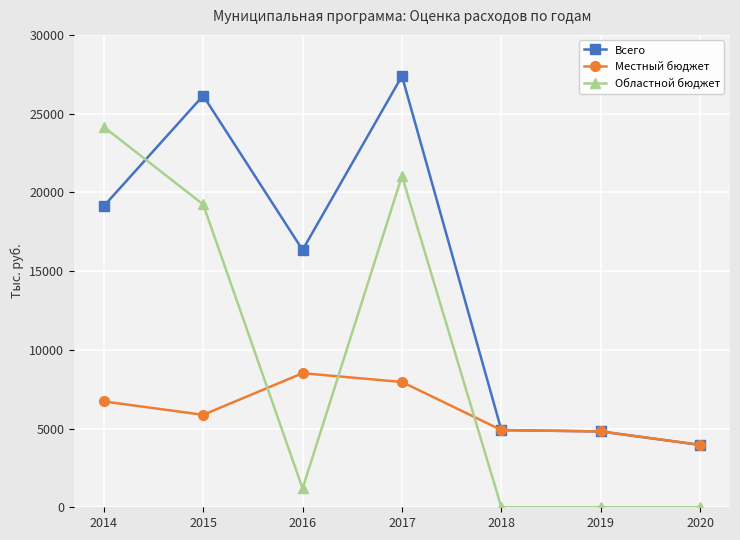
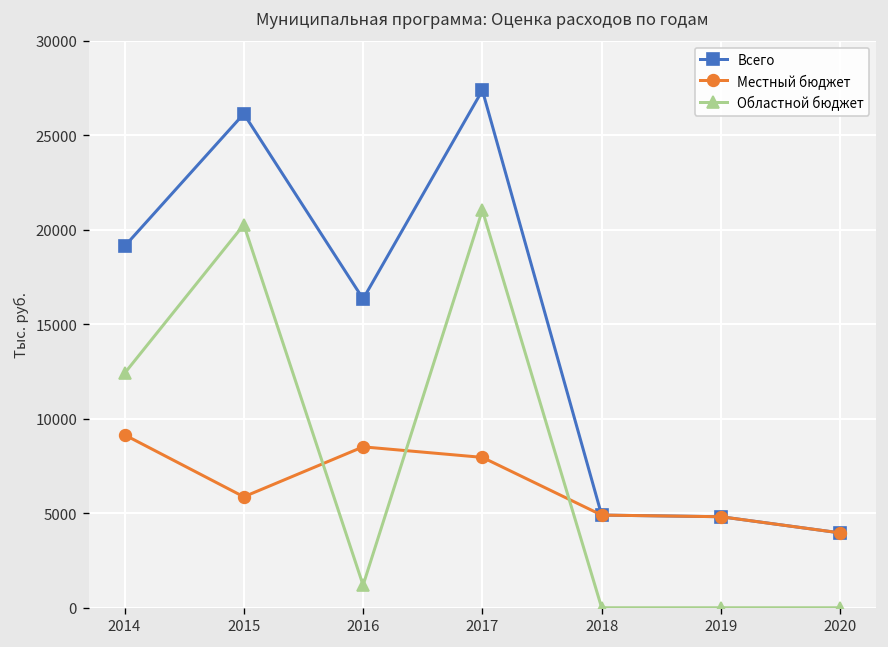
  {
    "Всего": {
      "2014": 19100,
      "2015": 26100,
      "2016": 16300,
      "2017": 27400
    },
    "Местный бюджет": {
-     "2014": 6700,
+     "2014": 9200,
      "2015": 5900,
      "2016": 8500,
      "2017": 8000
    },
    "Областной бюджет": {
-     "2014": 24200,
-     "2015": 19200,
+     "2014": 12400,
+     "2015": 20300,
      "2016": 1200,
      "2017": 21000,
      "2018": 0,
      "2019": 0,
      "2020": 0
    }
  }
